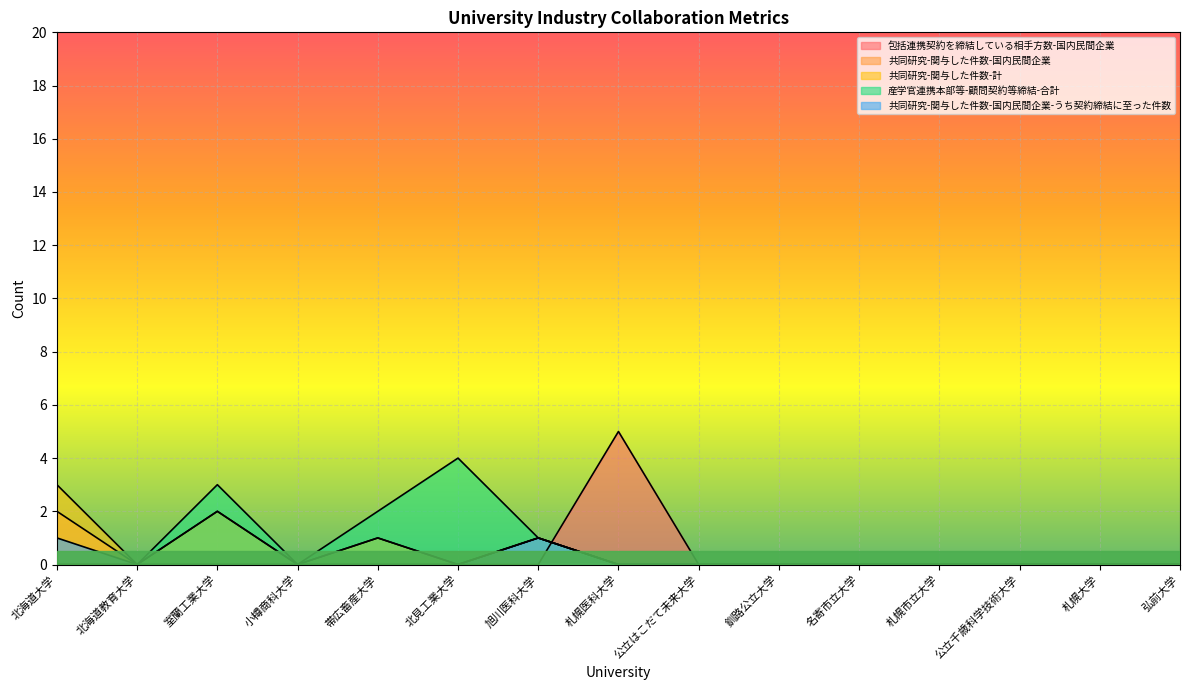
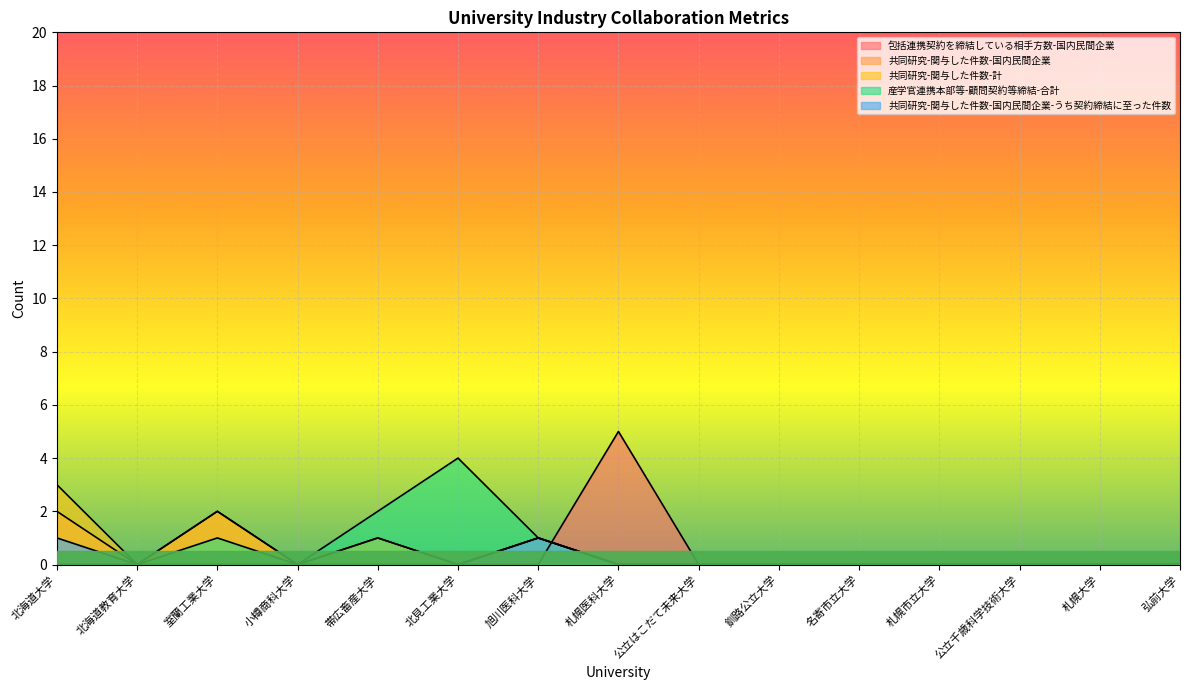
  {
    "産学官連携本部等-顧問契約等締結-合計": {
-     "室蘭工業大学": 3,
+     "室蘭工業大学": 1,
      "帯広畜産大学": 2,
      "北見工業大学": 4
    },
    "共同研究-関与した件数-国内民間企業-うち契約締結に至った件数": {
      "北海道大学": 1
    }
  }
